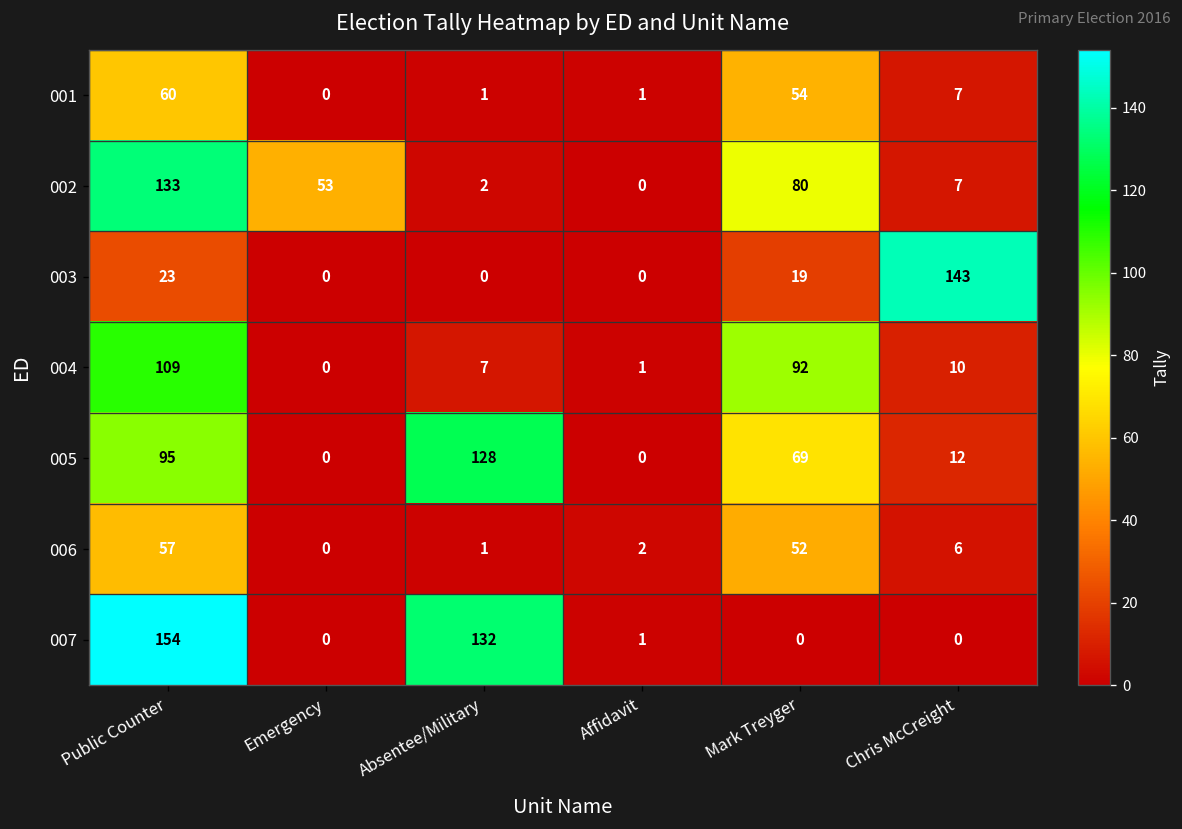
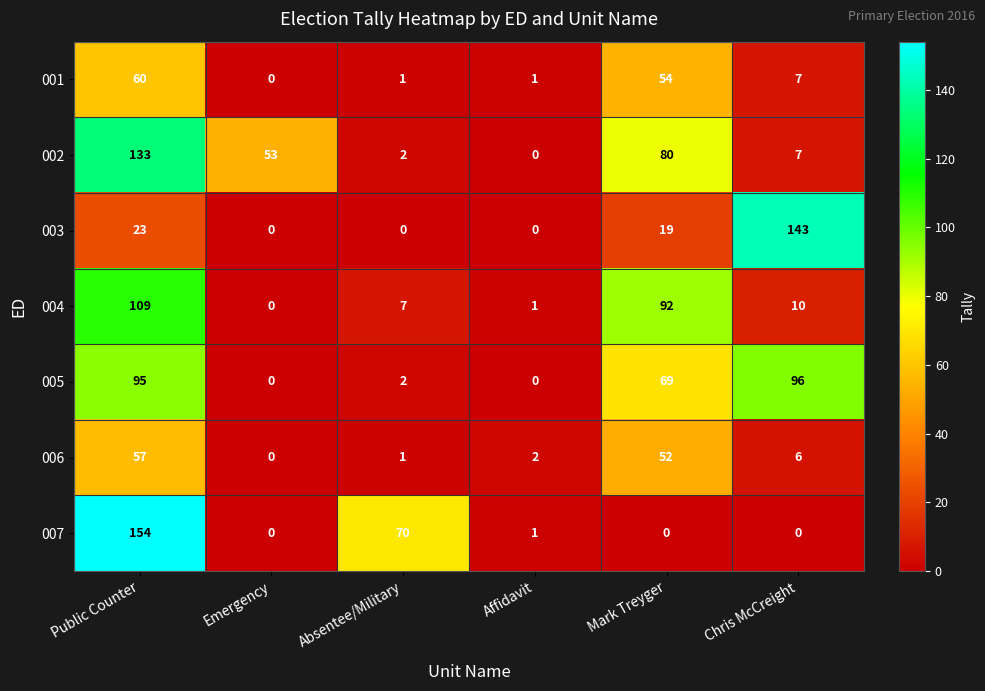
  {
    "001": {
      "Public Counter": 60,
      "Emergency": 0,
      "Absentee/Military": 1,
      "Affidavit": 1,
      "Mark Treyger": 54,
      "Chris McCreight": 7
    },
    "002": {
      "Public Counter": 133,
      "Emergency": 53,
      "Absentee/Military": 2,
      "Affidavit": 0,
      "Mark Treyger": 80,
      "Chris McCreight": 7
    },
    "003": {
      "Public Counter": 23,
      "Emergency": 0,
      "Absentee/Military": 0,
      "Affidavit": 0,
      "Mark Treyger": 19,
      "Chris McCreight": 143
    },
    "004": {
      "Public Counter": 109,
      "Emergency": 0,
      "Absentee/Military": 7,
      "Affidavit": 1,
      "Mark Treyger": 92,
      "Chris McCreight": 10
    },
    "005": {
      "Public Counter": 95,
      "Emergency": 0,
-     "Absentee/Military": 128,
+     "Absentee/Military": 2,
      "Affidavit": 0,
      "Mark Treyger": 69,
-     "Chris McCreight": 12
+     "Chris McCreight": 96
    },
    "006": {
      "Public Counter": 57,
      "Emergency": 0,
      "Absentee/Military": 1,
      "Affidavit": 2,
      "Mark Treyger": 52,
      "Chris McCreight": 6
    },
    "007": {
      "Public Counter": 154,
      "Emergency": 0,
-     "Absentee/Military": 132,
+     "Absentee/Military": 70,
      "Affidavit": 1,
      "Mark Treyger": 0,
      "Chris McCreight": 0
    }
  }
